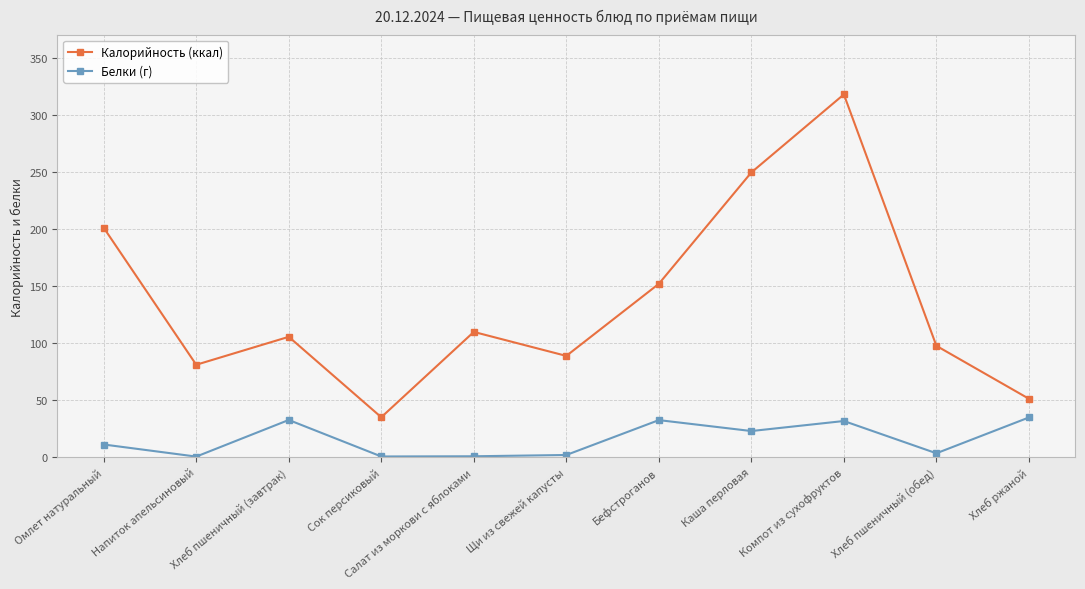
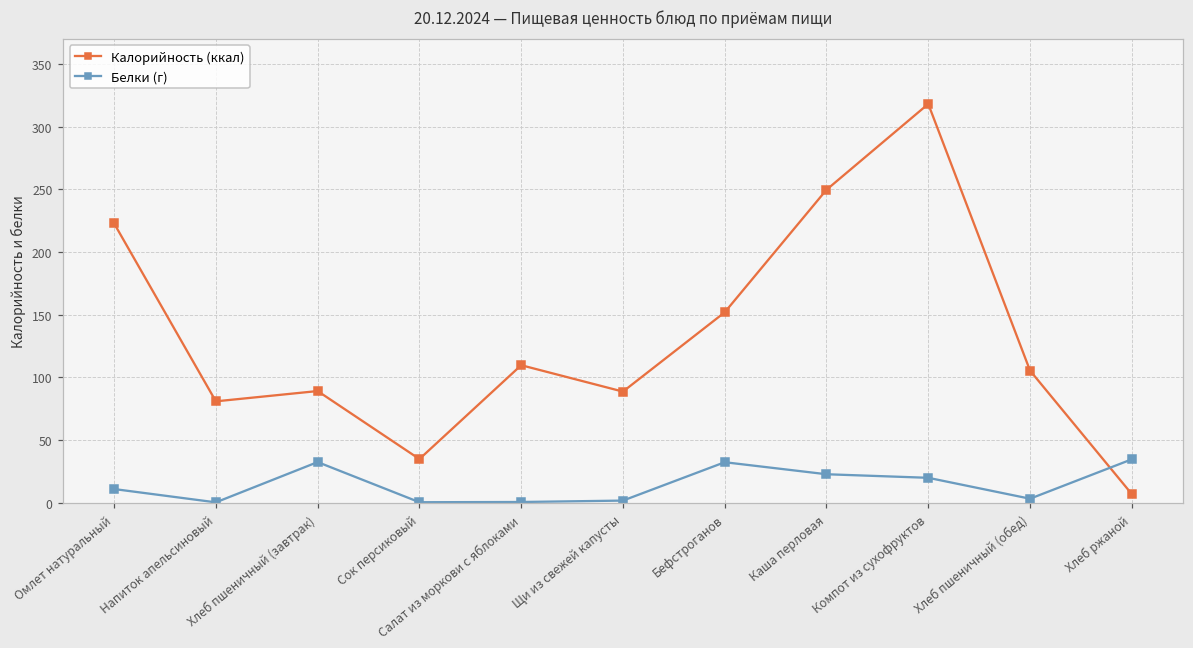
  {
    "Калорийность (ккал)": {
-     "Омлет натуральный": 201,
+     "Омлет натуральный": 223,
      "Напиток апельсиновый": 81,
-     "Хлеб пшеничный (завтрак)": 106,
+     "Хлеб пшеничный (завтрак)": 89,
      "Сок персиковый": 35,
      "Салат из моркови с яблоками": 110,
      "Щи из свежей капусты": 89,
      "Бефстроганов": 152,
      "Каша перловая": 250,
      "Компот из сухофруктов": 318,
-     "Хлеб пшеничный (обед)": 98,
-     "Хлеб ржаной": 51
+     "Хлеб пшеничный (обед)": 106,
+     "Хлеб ржаной": 7
    },
    "Белки (г)": {
      "Омлет натуральный": 11,
      "Напиток апельсиновый": 1,
      "Хлеб пшеничный (завтрак)": 33,
      "Сок персиковый": 1,
      "Салат из моркови с яблоками": 1,
      "Щи из свежей капусты": 2,
      "Бефстроганов": 32,
      "Каша перловая": 23,
-     "Компот из сухофруктов": 32,
+     "Компот из сухофруктов": 20,
      "Хлеб пшеничный (обед)": 3,
      "Хлеб ржаной": 35
    }
  }
